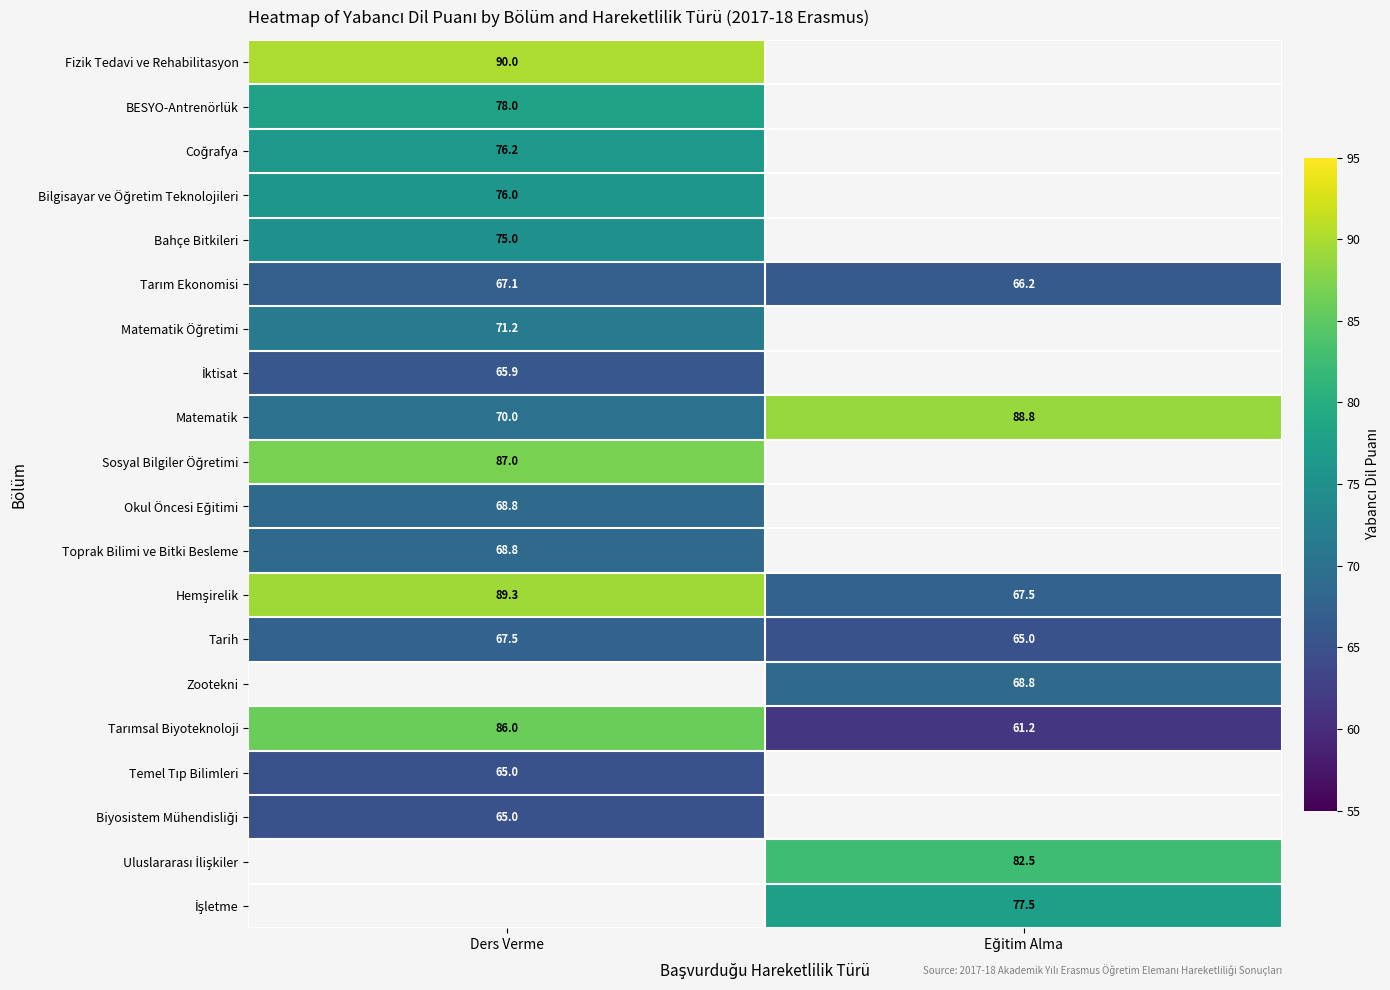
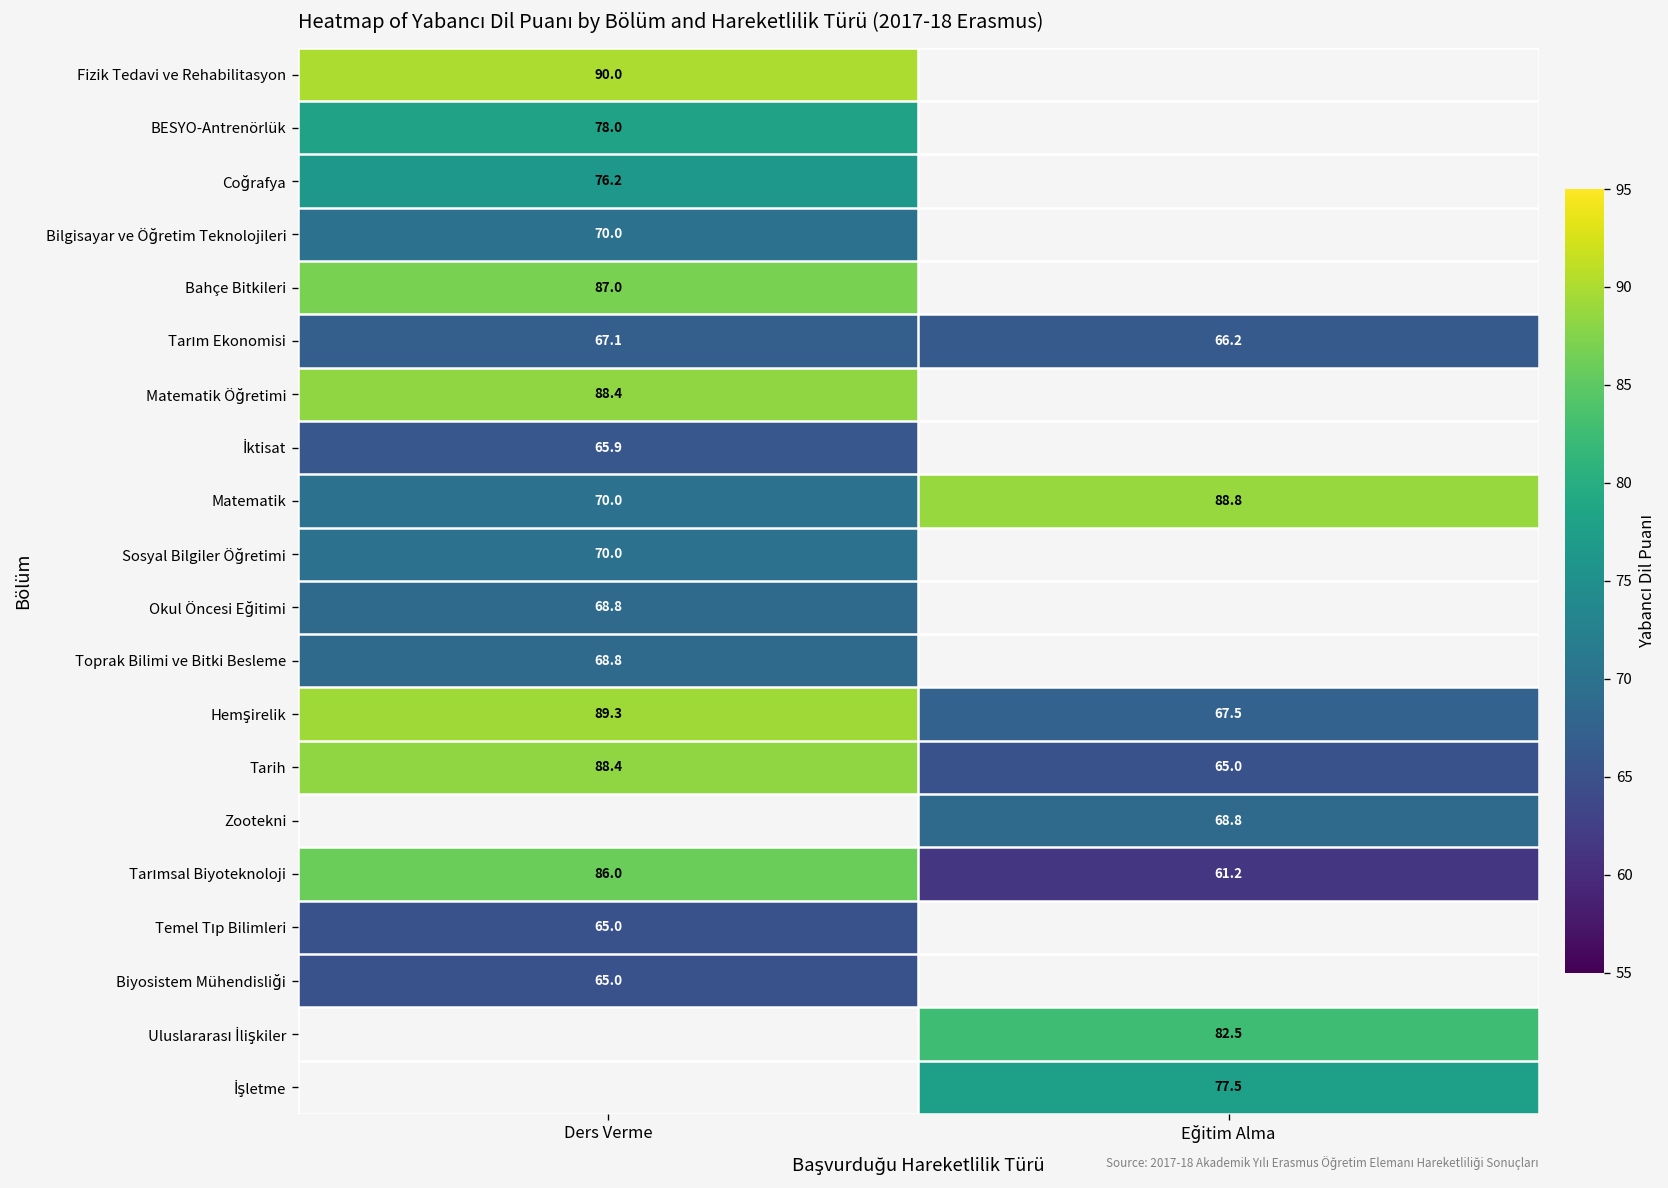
  {
    "Fizik Tedavi ve Rehabilitasyon": {
      "Ders Verme": 90.0
    },
    "BESYO-Antrenörlük": {
      "Ders Verme": 78.0
    },
    "Coğrafya": {
      "Ders Verme": 76.2
    },
    "Bilgisayar ve Öğretim Teknolojileri": {
-     "Ders Verme": 76.0
+     "Ders Verme": 70.0
    },
    "Bahçe Bitkileri": {
-     "Ders Verme": 75.0
+     "Ders Verme": 87.0
    },
    "Tarım Ekonomisi": {
      "Ders Verme": 67.1,
      "Eğitim Alma": 66.2
    },
    "Matematik Öğretimi": {
-     "Ders Verme": 71.2
+     "Ders Verme": 88.4
    },
    "İktisat": {
      "Ders Verme": 65.9
    },
    "Matematik": {
      "Ders Verme": 70.0,
      "Eğitim Alma": 88.8
    },
    "Sosyal Bilgiler Öğretimi": {
-     "Ders Verme": 87.0
+     "Ders Verme": 70.0
    },
    "Okul Öncesi Eğitimi": {
      "Ders Verme": 68.8
    },
    "Toprak Bilimi ve Bitki Besleme": {
      "Ders Verme": 68.8
    },
    "Hemşirelik": {
      "Ders Verme": 89.3,
      "Eğitim Alma": 67.5
    },
    "Tarih": {
-     "Ders Verme": 67.5,
+     "Ders Verme": 88.4,
      "Eğitim Alma": 65.0
    },
    "Zootekni": {
      "Eğitim Alma": 68.8
    },
    "Tarımsal Biyoteknoloji": {
      "Ders Verme": 86.0,
      "Eğitim Alma": 61.2
    },
    "Temel Tıp Bilimleri": {
      "Ders Verme": 65.0
    },
    "Biyosistem Mühendisliği": {
      "Ders Verme": 65.0
    },
    "Uluslararası İlişkiler": {
      "Eğitim Alma": 82.5
    },
    "İşletme": {
      "Eğitim Alma": 77.5
    }
  }
